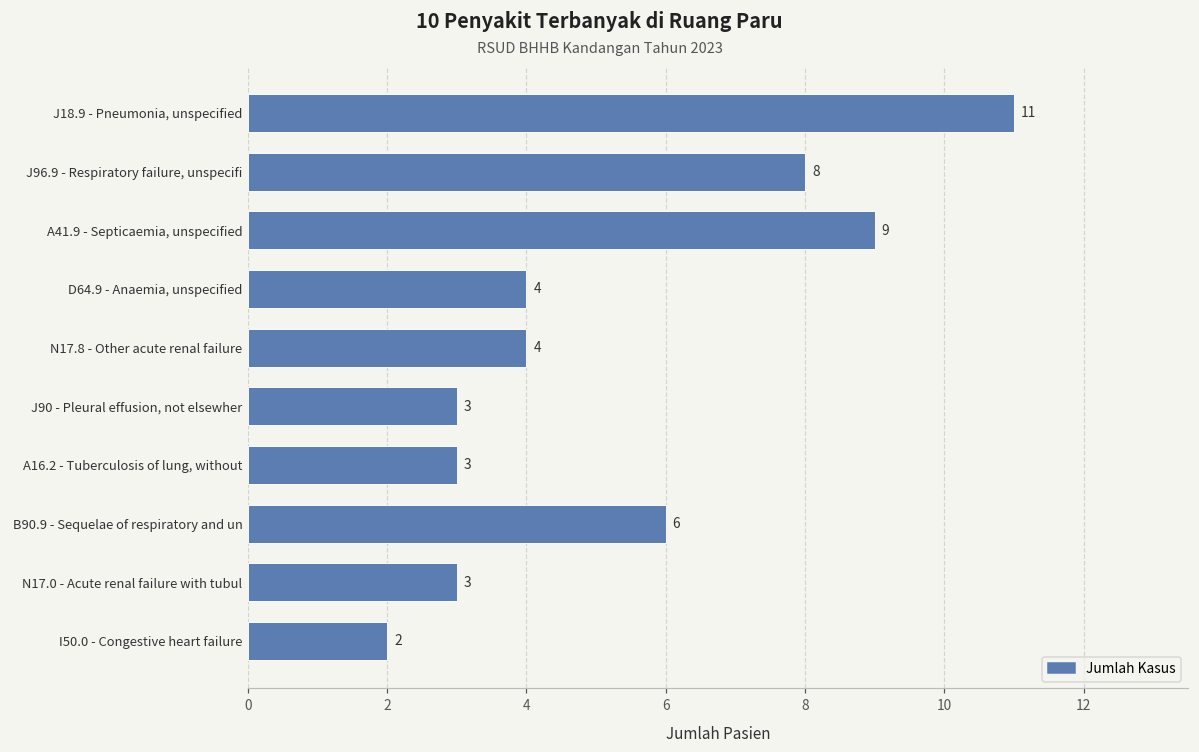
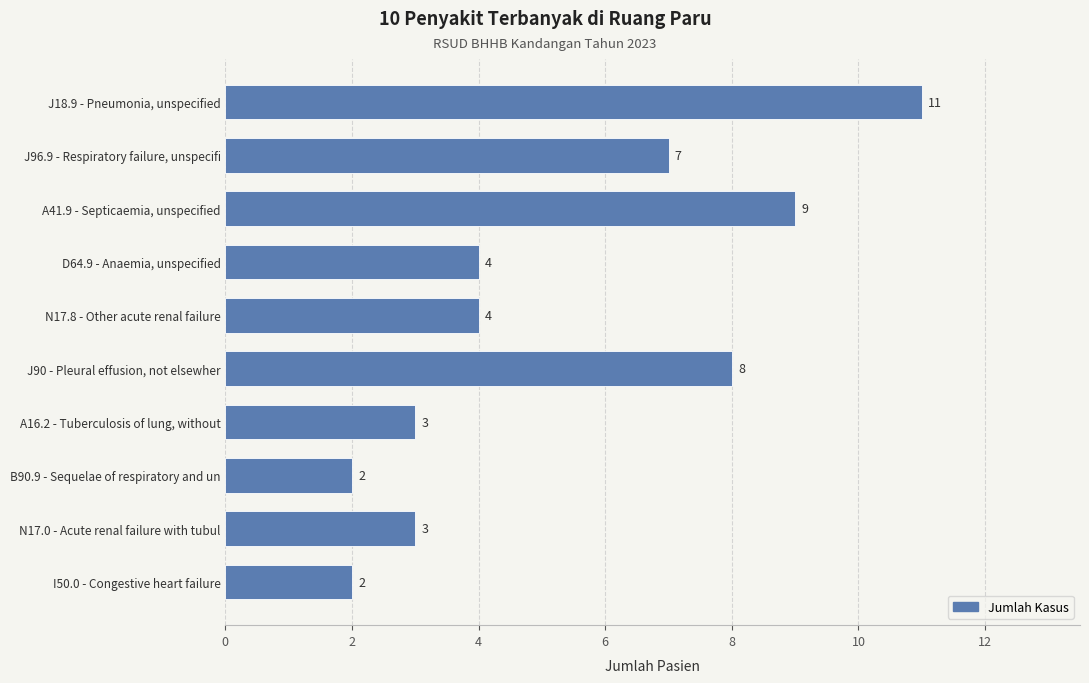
  {
    "J18.9 - Pneumonia, unspecified": 11,
-   "J96.9 - Respiratory failure, unspecifi": 8,
+   "J96.9 - Respiratory failure, unspecifi": 7,
    "A41.9 - Septicaemia, unspecified": 9,
    "D64.9 - Anaemia, unspecified": 4,
    "N17.8 - Other acute renal failure": 4,
-   "J90 - Pleural effusion, not elsewher": 3,
+   "J90 - Pleural effusion, not elsewher": 8,
    "A16.2 - Tuberculosis of lung, without": 3,
-   "B90.9 - Sequelae of respiratory and un": 6,
+   "B90.9 - Sequelae of respiratory and un": 2,
    "N17.0 - Acute renal failure with tubul": 3,
    "I50.0 - Congestive heart failure": 2
  }
